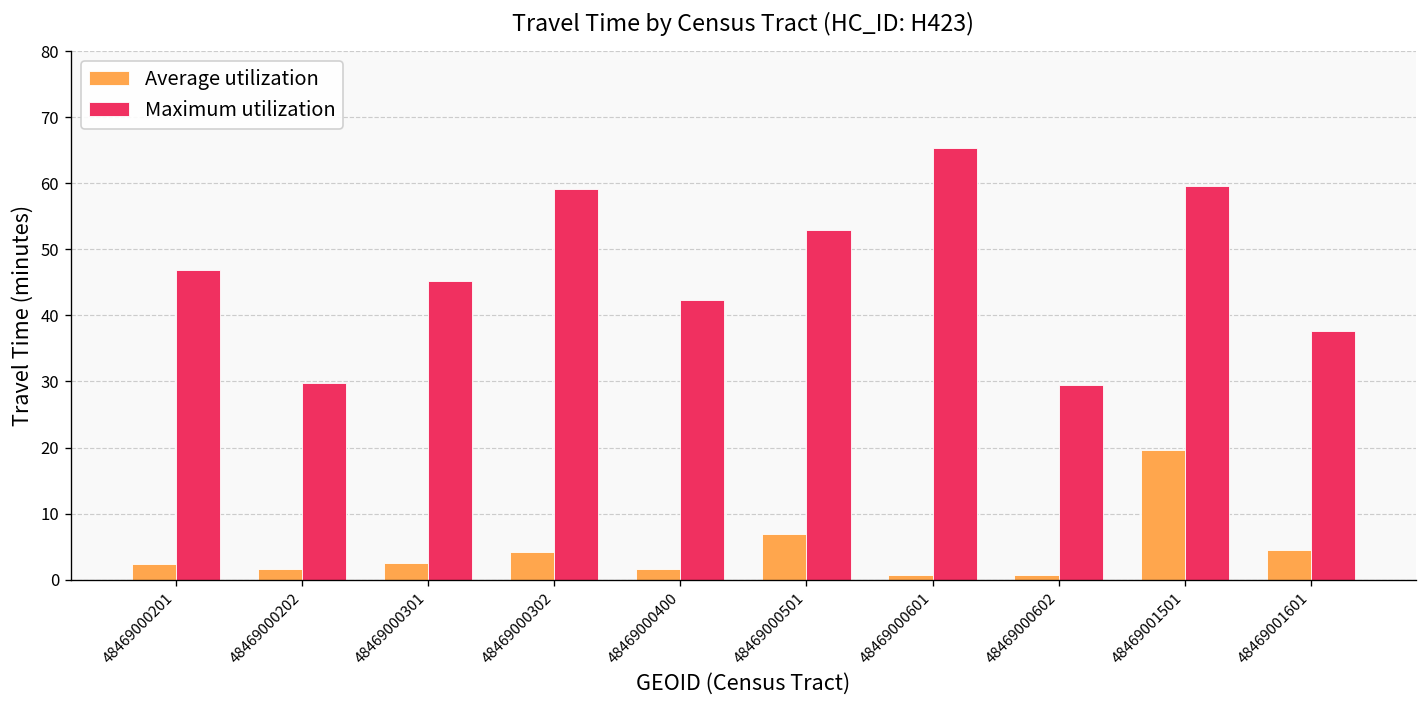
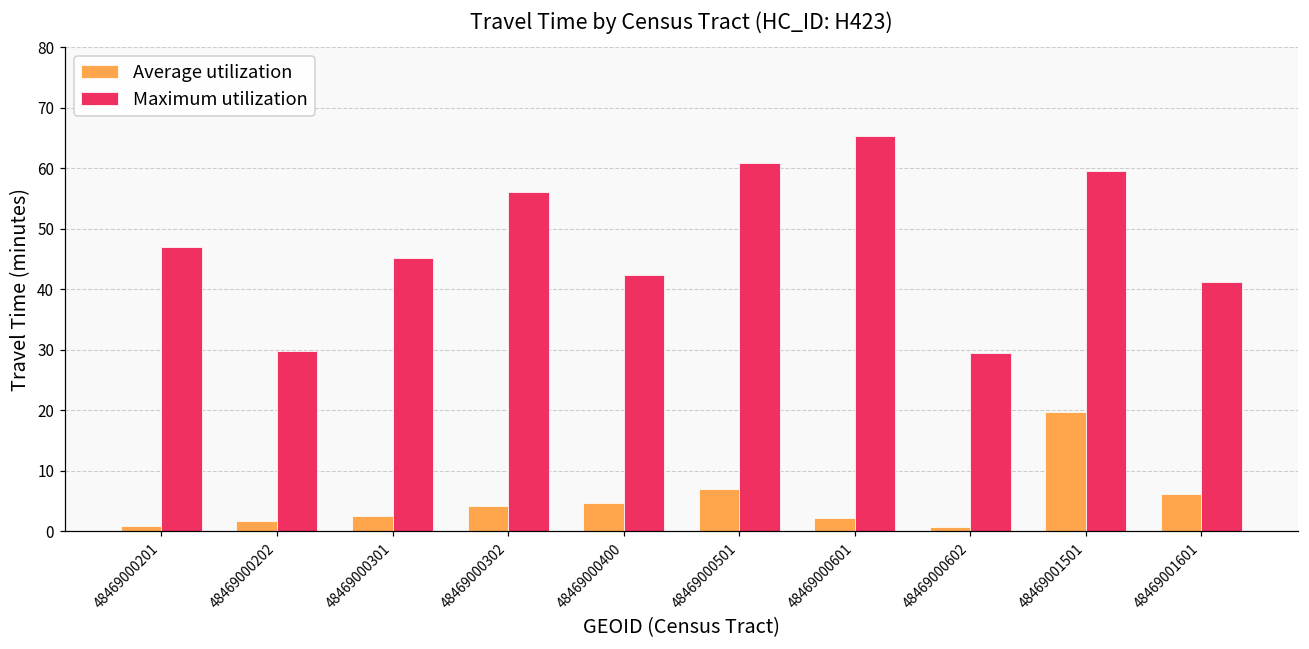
  {
    "Average utilization": {
-     "48469000201": 2,
+     "48469000201": 1,
      "48469000202": 2,
      "48469000301": 3,
      "48469000302": 4,
-     "48469000400": 2,
+     "48469000400": 5,
      "48469000501": 7,
-     "48469000601": 1,
+     "48469000601": 2,
      "48469000602": 1,
      "48469001501": 20,
-     "48469001601": 4
+     "48469001601": 6
    },
    "Maximum utilization": {
      "48469000201": 47,
      "48469000202": 30,
      "48469000301": 45,
-     "48469000302": 59,
+     "48469000302": 56,
      "48469000400": 42,
-     "48469000501": 53,
+     "48469000501": 61,
      "48469000601": 65,
      "48469000602": 30,
      "48469001501": 60,
-     "48469001601": 38
+     "48469001601": 41
    }
  }
